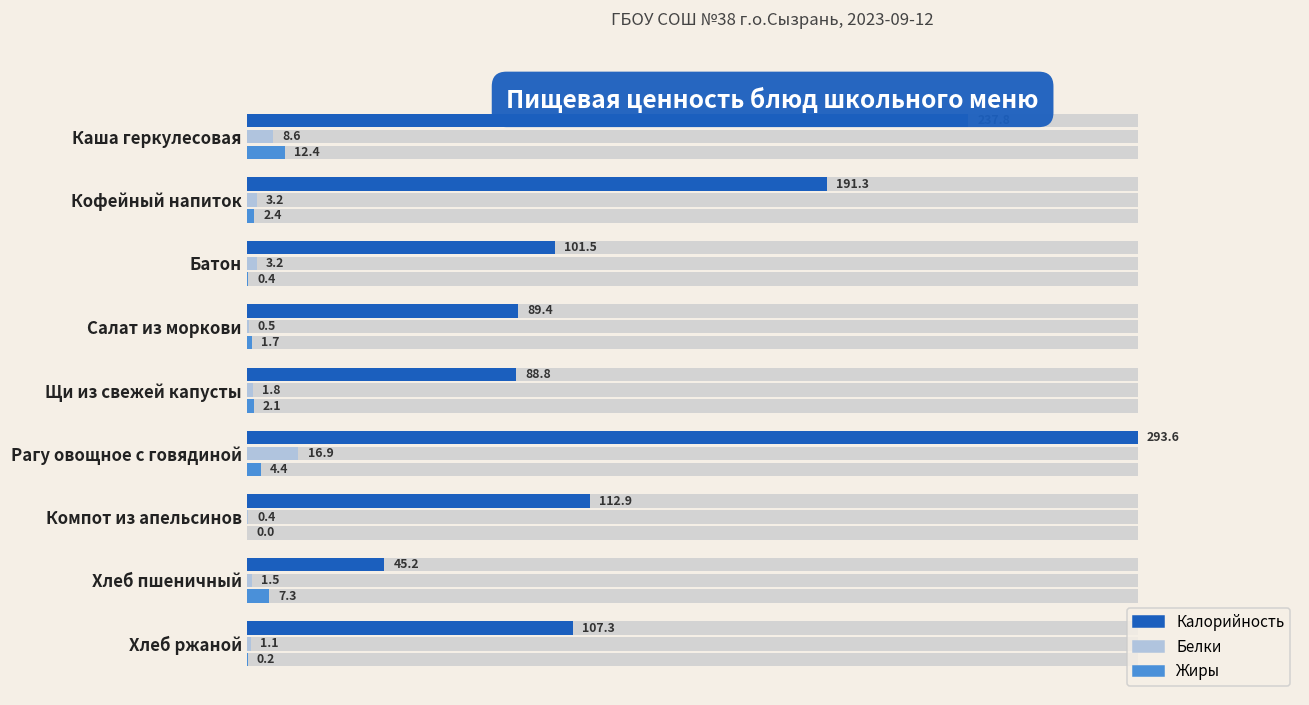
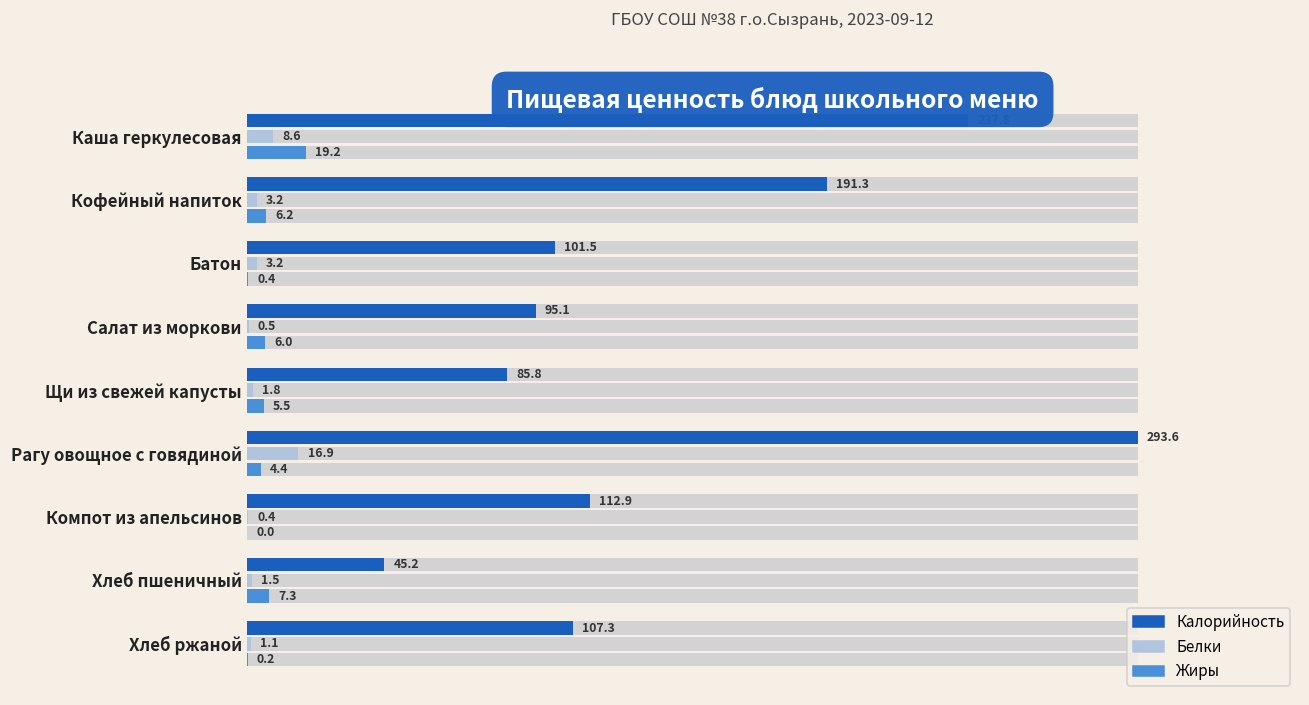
  {
    "Калорийность": {
-     "Салат из моркови": 89.4,
-     "Щи из свежей капусты": 88.8,
+     "Салат из моркови": 95.1,
+     "Щи из свежей капусты": 85.8,
      "Рагу овощное с говядиной": 293.6
    },
    "Жиры": {
-     "Каша геркулесовая": 12.4,
-     "Кофейный напиток": 2.4,
+     "Каша геркулесовая": 19.2,
+     "Кофейный напиток": 6.2,
      "Батон": 0.4,
-     "Салат из моркови": 1.7,
-     "Щи из свежей капусты": 2.1,
+     "Салат из моркови": 6.0,
+     "Щи из свежей капусты": 5.5,
      "Компот из апельсинов": 0.0,
      "Хлеб ржаной": 0.2
    }
  }
